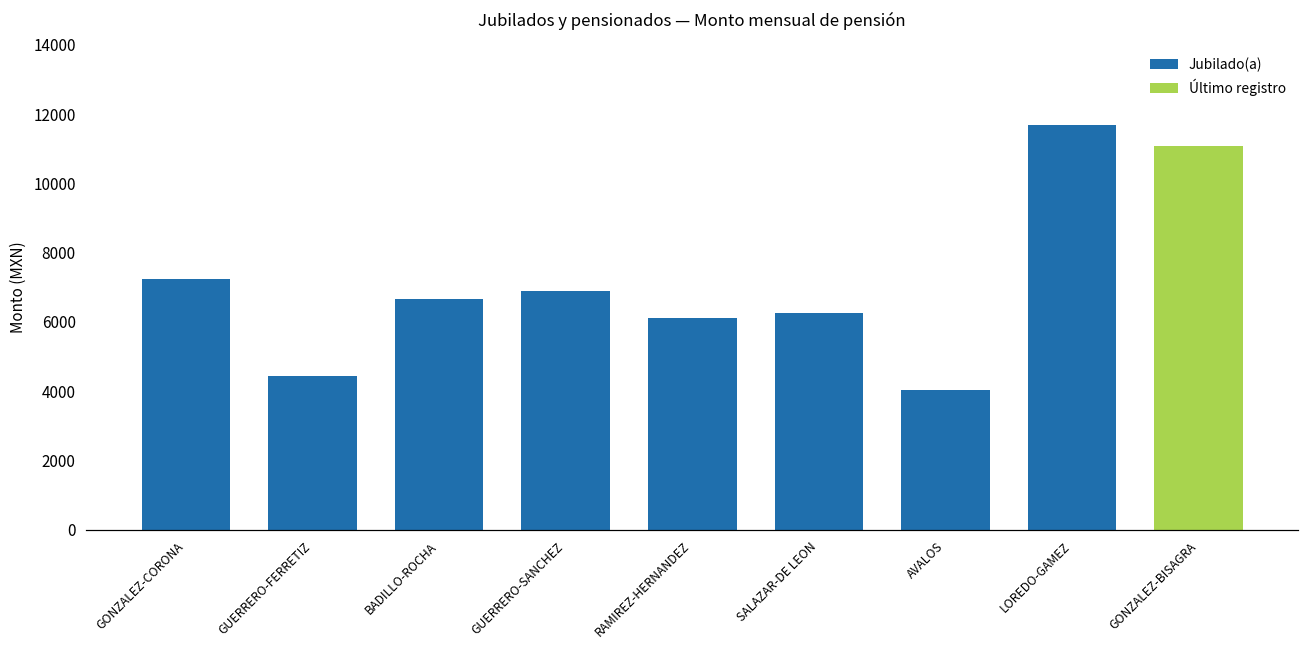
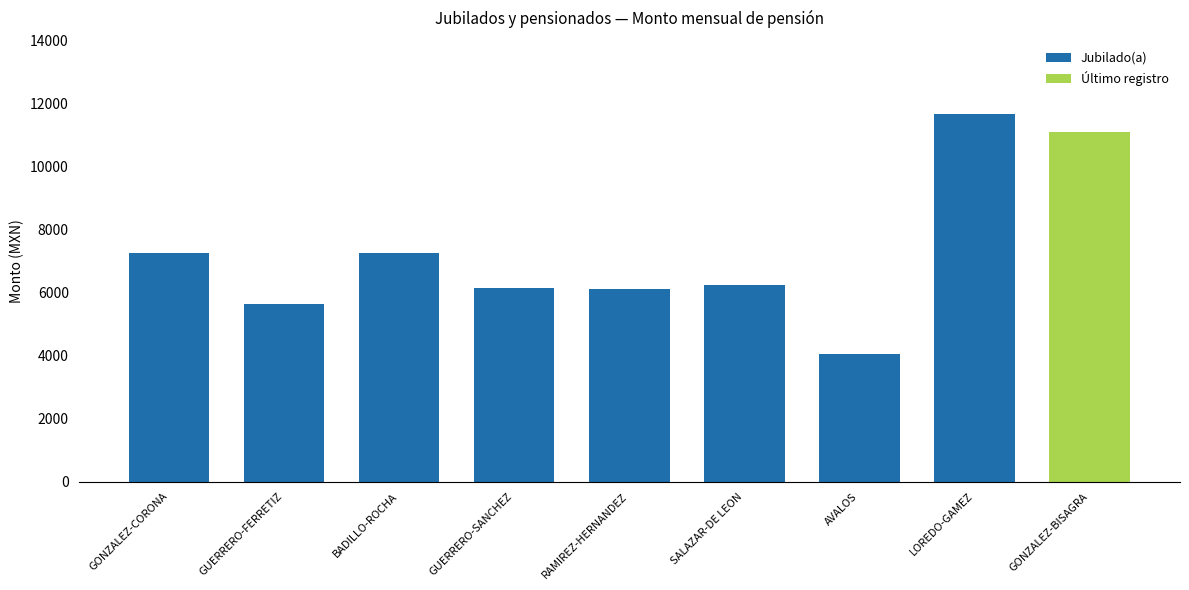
  {
    "GONZALEZ-CORONA": 7300,
-   "GUERRERO-FERRETIZ": 4400,
-   "BADILLO-ROCHA": 6700,
-   "GUERRERO-SANCHEZ": 6900,
+   "GUERRERO-FERRETIZ": 5600,
+   "BADILLO-ROCHA": 7300,
+   "GUERRERO-SANCHEZ": 6100,
    "RAMIREZ-HERNANDEZ": 6100,
    "SALAZAR-DE LEON": 6300,
    "AVALOS": 4000,
    "LOREDO-GAMEZ": 11700,
    "GONZALEZ-BISAGRA": 11100
  }
